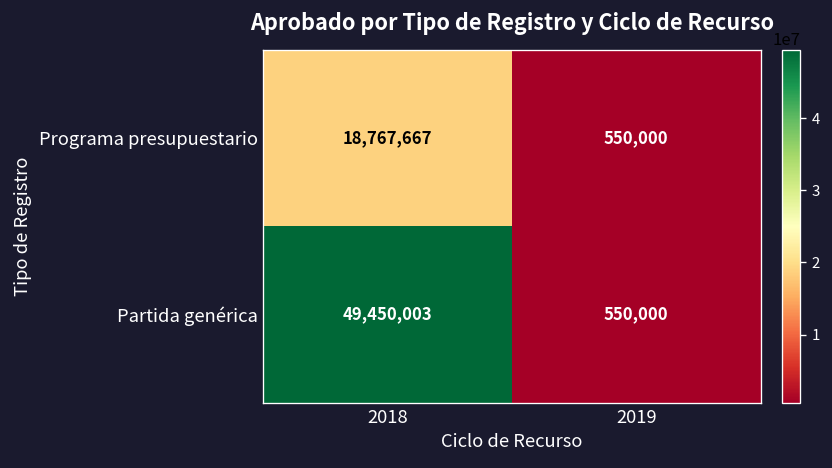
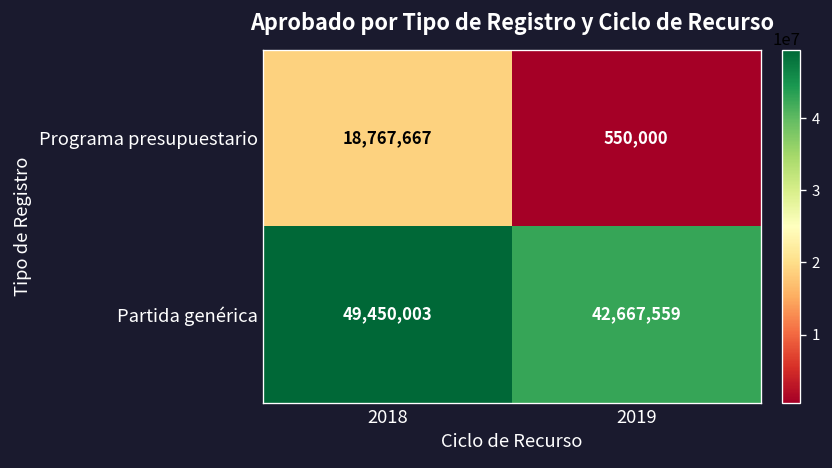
  {
    "Programa presupuestario": {
      "2018": "18,767,667",
      "2019": "550,000"
    },
    "Partida genérica": {
      "2018": "49,450,003",
-     "2019": "550,000"
+     "2019": "42,667,559"
    }
  }
